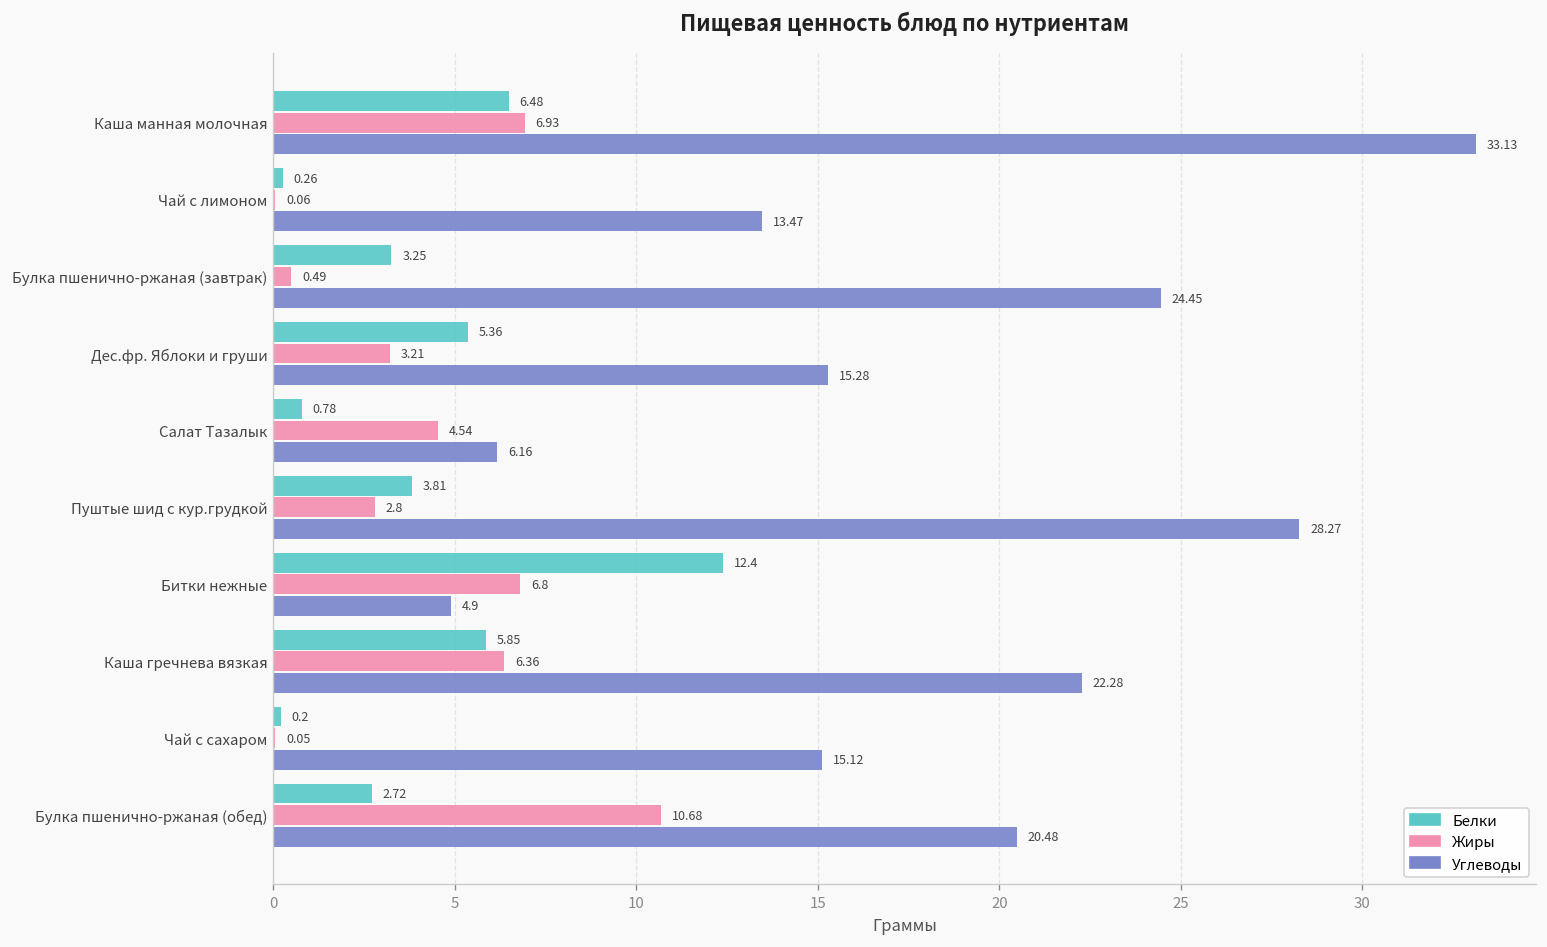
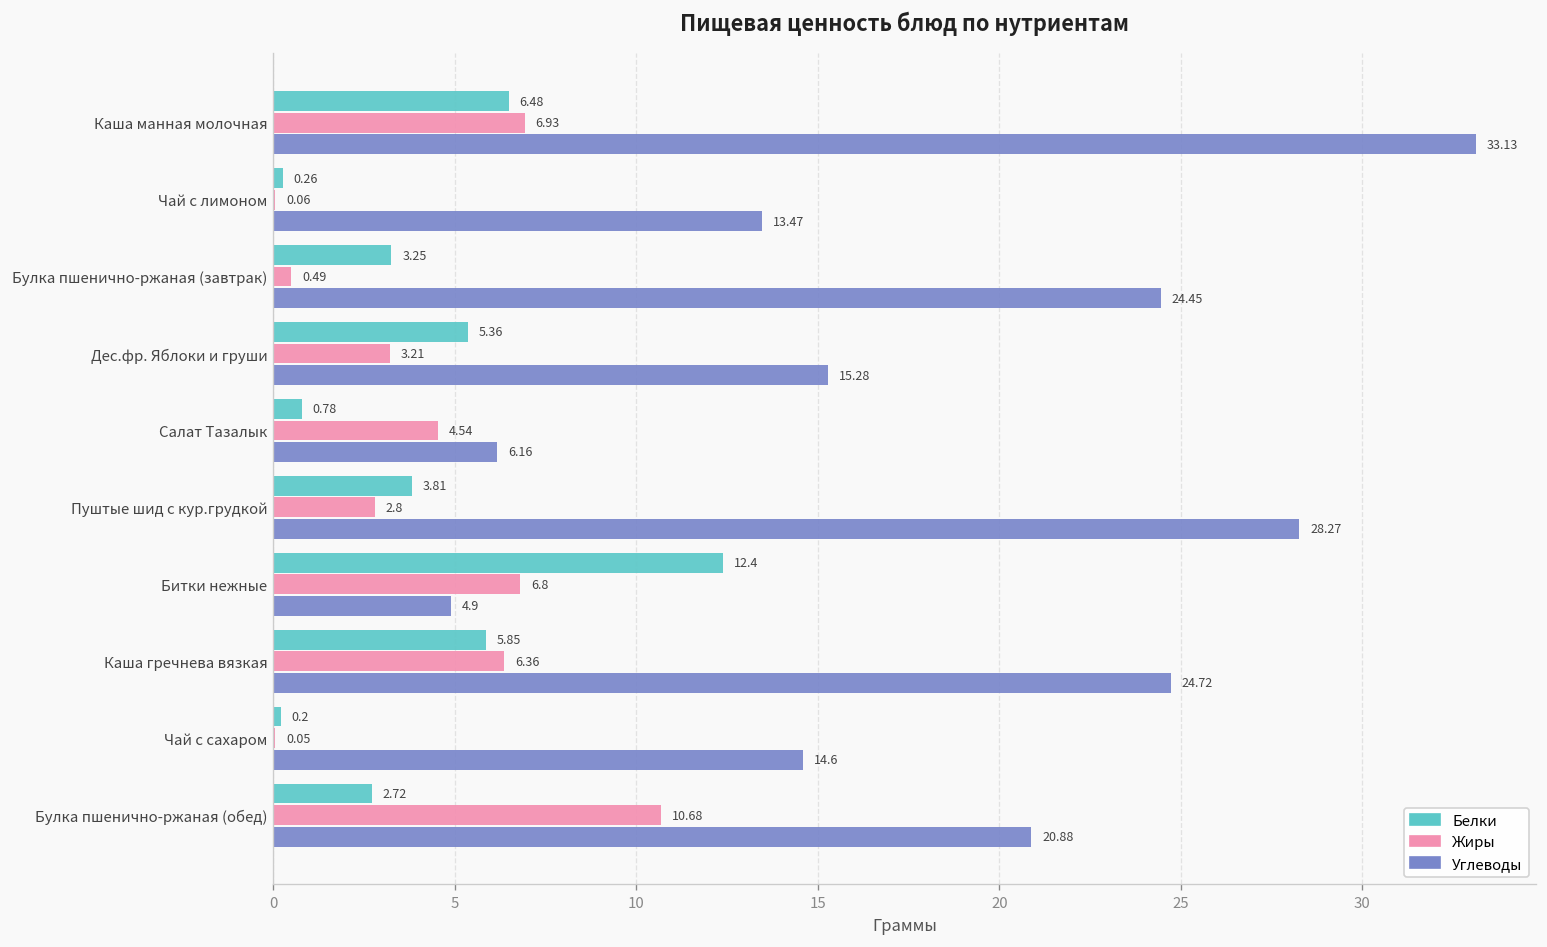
  {
    "Белки": {
      "Каша манная молочная": 6.48,
      "Чай с лимоном": 0.26,
      "Булка пшенично-ржаная (завтрак)": 3.25,
      "Дес.фр. Яблоки и груши": 5.36,
      "Салат Тазалык": 0.78,
      "Пуштые шид с кур.грудкой": 3.81,
      "Битки нежные": 12.4,
      "Каша гречнева вязкая": 5.85,
      "Чай с сахаром": 0.2,
      "Булка пшенично-ржаная (обед)": 2.72
    },
    "Жиры": {
      "Каша манная молочная": 6.93,
      "Чай с лимоном": 0.06,
      "Булка пшенично-ржаная (завтрак)": 0.49,
      "Дес.фр. Яблоки и груши": 3.21,
      "Салат Тазалык": 4.54,
      "Пуштые шид с кур.грудкой": 2.8,
      "Битки нежные": 6.8,
      "Каша гречнева вязкая": 6.36,
      "Чай с сахаром": 0.05,
      "Булка пшенично-ржаная (обед)": 10.68
    },
    "Углеводы": {
      "Каша манная молочная": 33.13,
      "Чай с лимоном": 13.47,
      "Булка пшенично-ржаная (завтрак)": 24.45,
      "Дес.фр. Яблоки и груши": 15.28,
      "Салат Тазалык": 6.16,
      "Пуштые шид с кур.грудкой": 28.27,
      "Битки нежные": 4.9,
-     "Каша гречнева вязкая": 22.28,
-     "Чай с сахаром": 15.12,
-     "Булка пшенично-ржаная (обед)": 20.48
+     "Каша гречнева вязкая": 24.72,
+     "Чай с сахаром": 14.6,
+     "Булка пшенично-ржаная (обед)": 20.88
    }
  }
